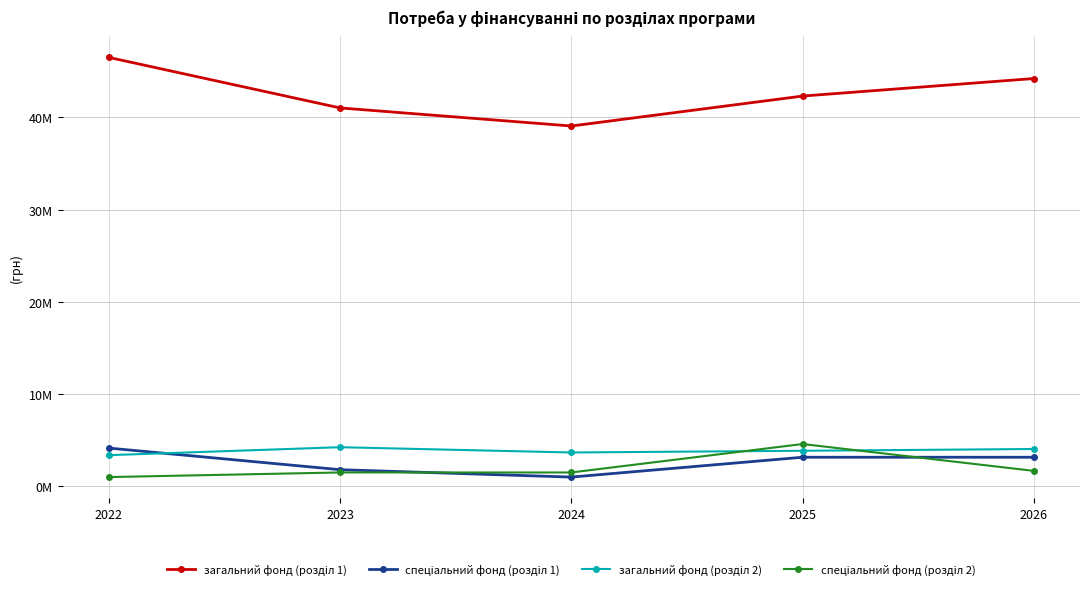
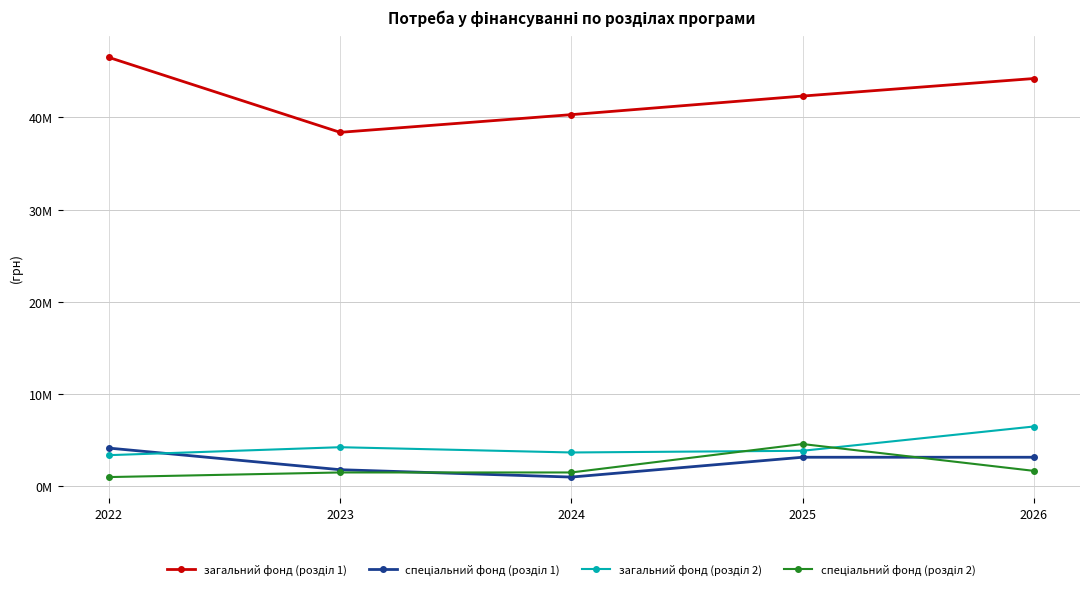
  {
    "загальний фонд (розділ 1)": {
      "2022": 47000000,
-     "2023": 41000000,
-     "2024": 39000000,
+     "2023": 38000000,
+     "2024": 40000000,
      "2025": 42000000,
      "2026": 44000000
    },
    "спеціальний фонд (розділ 1)": {
      "2022": 4000000,
      "2023": 2000000,
      "2024": 1000000,
      "2025": 3000000,
      "2026": 3000000
    },
    "загальний фонд (розділ 2)": {
      "2022": 3000000,
      "2023": 4000000,
      "2024": 4000000,
      "2025": 4000000,
-     "2026": 4000000
+     "2026": 6000000
    },
    "спеціальний фонд (розділ 2)": {
      "2022": 1000000,
      "2023": 2000000,
      "2024": 2000000,
      "2025": 5000000,
      "2026": 2000000
    }
  }
